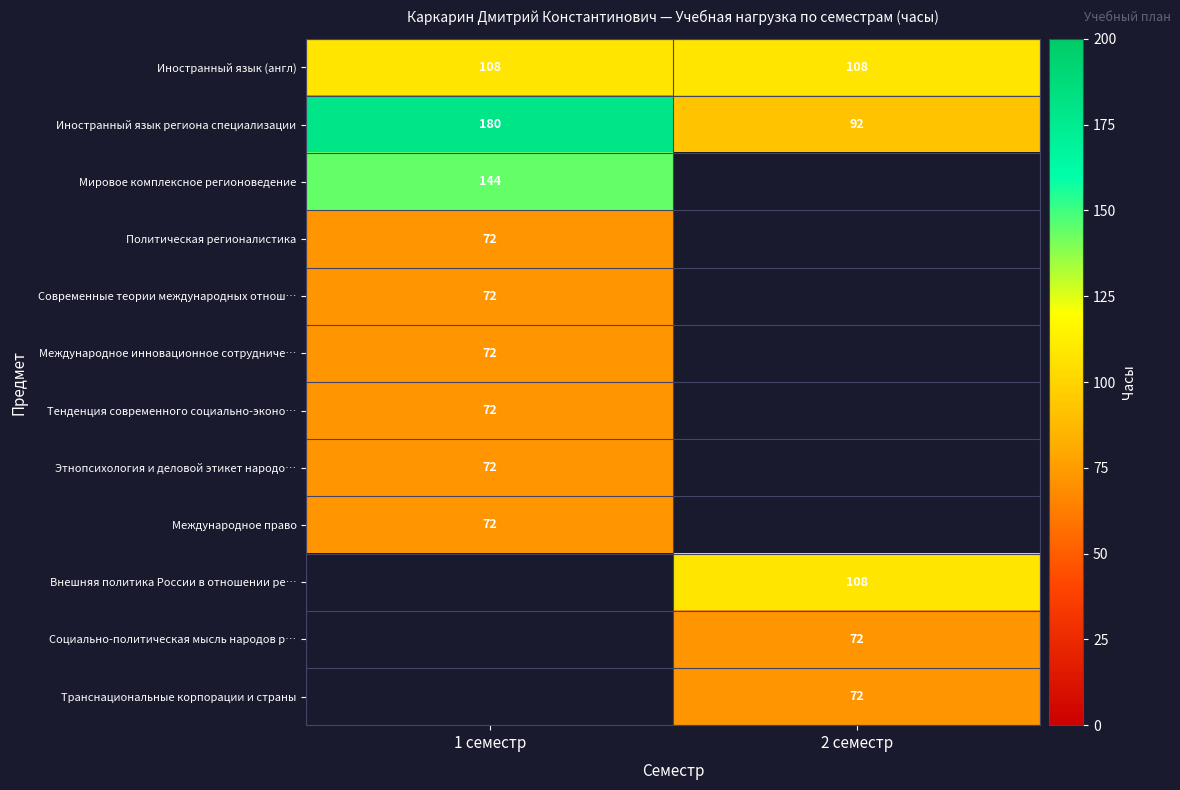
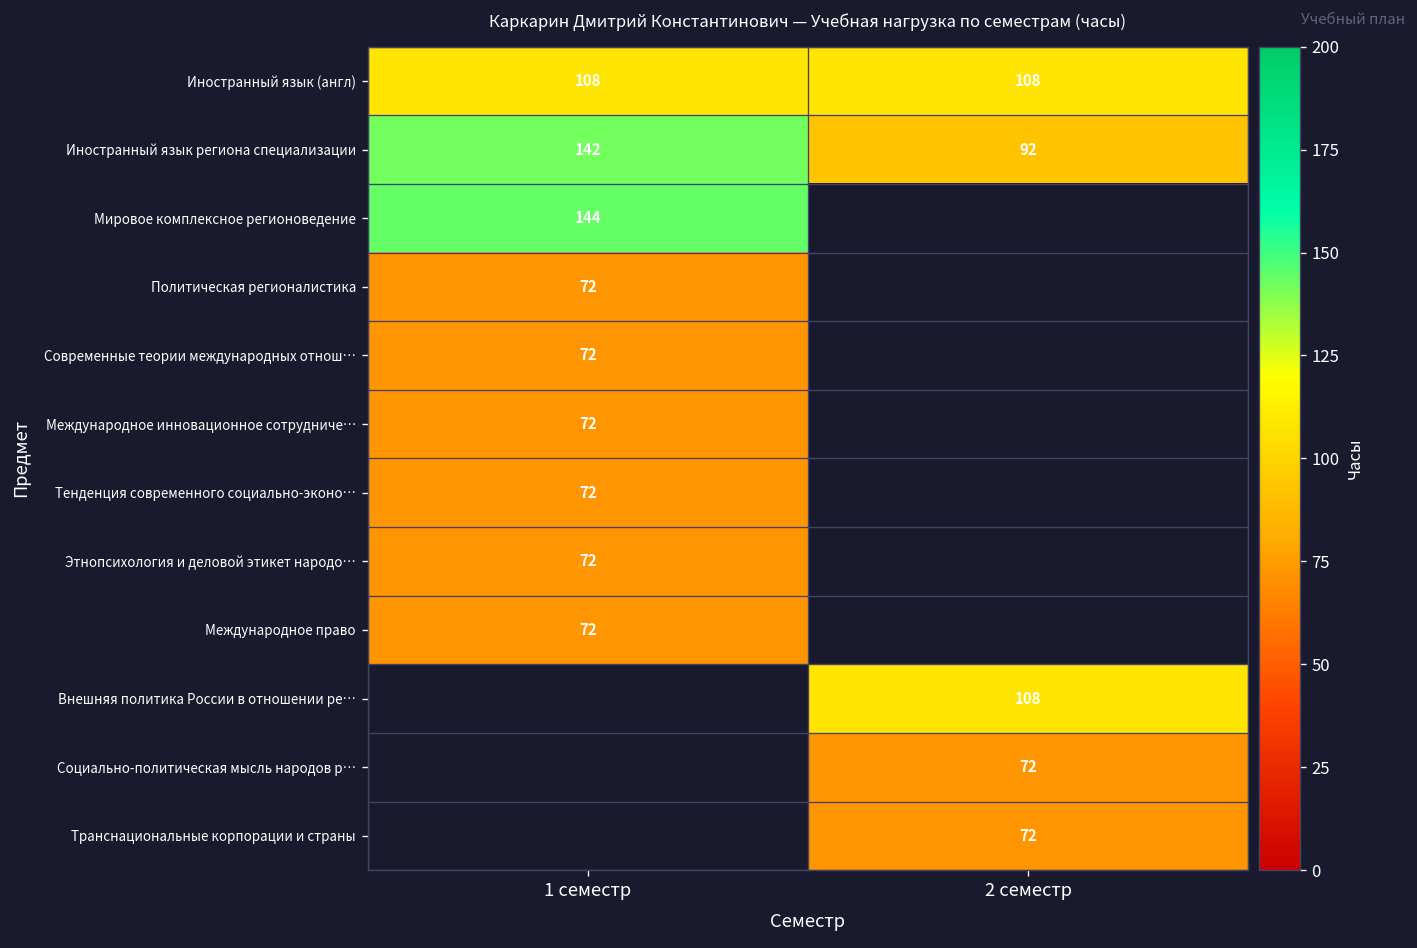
  {
    "Иностранный язык (англ)": {
      "1 семестр": 108,
      "2 семестр": 108
    },
    "Иностранный язык региона специализации": {
-     "1 семестр": 180,
+     "1 семестр": 142,
      "2 семестр": 92
    },
    "Мировое комплексное регионоведение": {
      "1 семестр": 144
    },
    "Политическая регионалистика": {
      "1 семестр": 72
    },
    "Современные теории международных отнош…": {
      "1 семестр": 72
    },
    "Международное инновационное сотрудниче…": {
      "1 семестр": 72
    },
    "Тенденция современного социально-эконо…": {
      "1 семестр": 72
    },
    "Этнопсихология и деловой этикет народо…": {
      "1 семестр": 72
    },
    "Международное право": {
      "1 семестр": 72
    },
    "Внешняя политика России в отношении ре…": {
      "2 семестр": 108
    },
    "Социально-политическая мысль народов р…": {
      "2 семестр": 72
    },
    "Транснациональные корпорации и страны": {
      "2 семестр": 72
    }
  }
